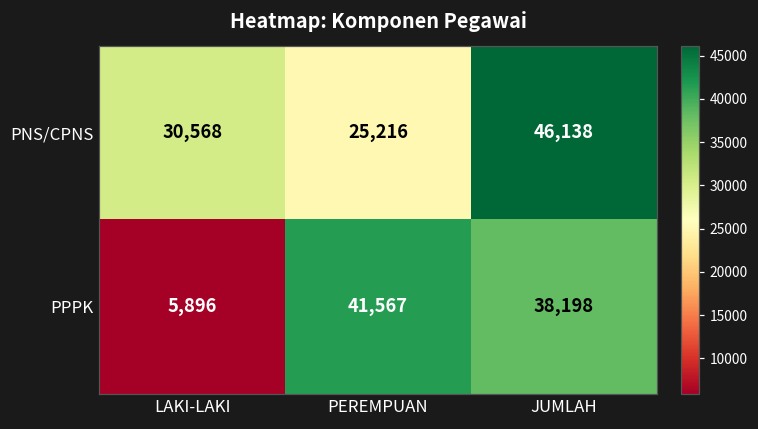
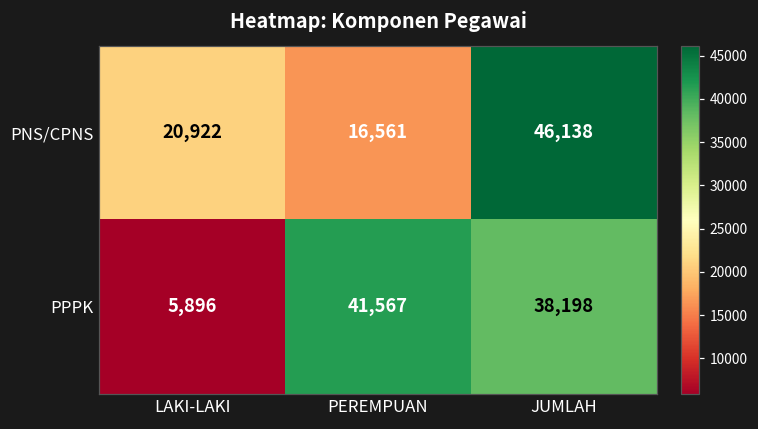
  {
    "PNS/CPNS": {
-     "LAKI-LAKI": "30,568",
-     "PEREMPUAN": "25,216",
+     "LAKI-LAKI": "20,922",
+     "PEREMPUAN": "16,561",
      "JUMLAH": "46,138"
    },
    "PPPK": {
      "LAKI-LAKI": "5,896",
      "PEREMPUAN": "41,567",
      "JUMLAH": "38,198"
    }
  }
